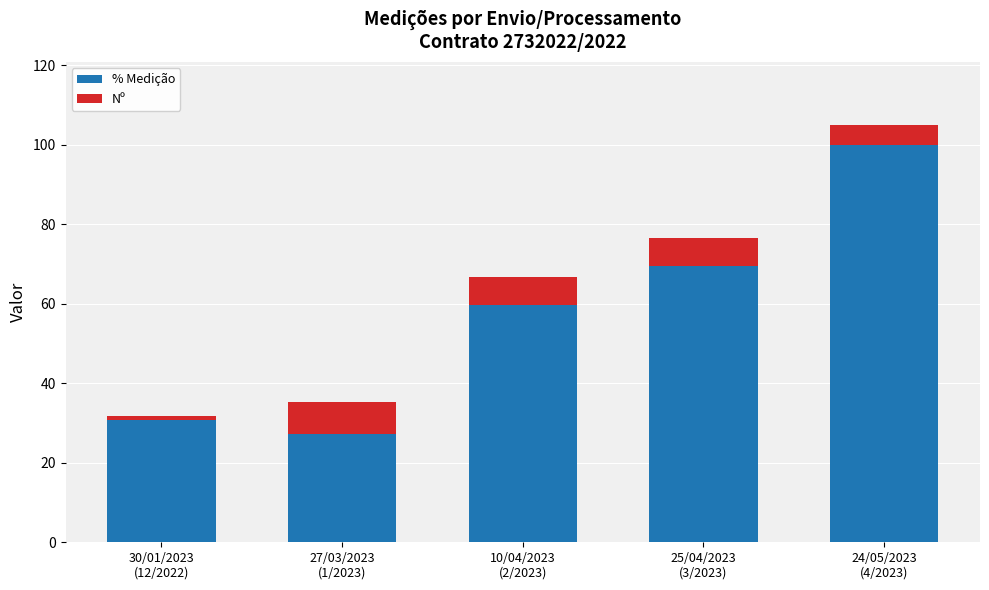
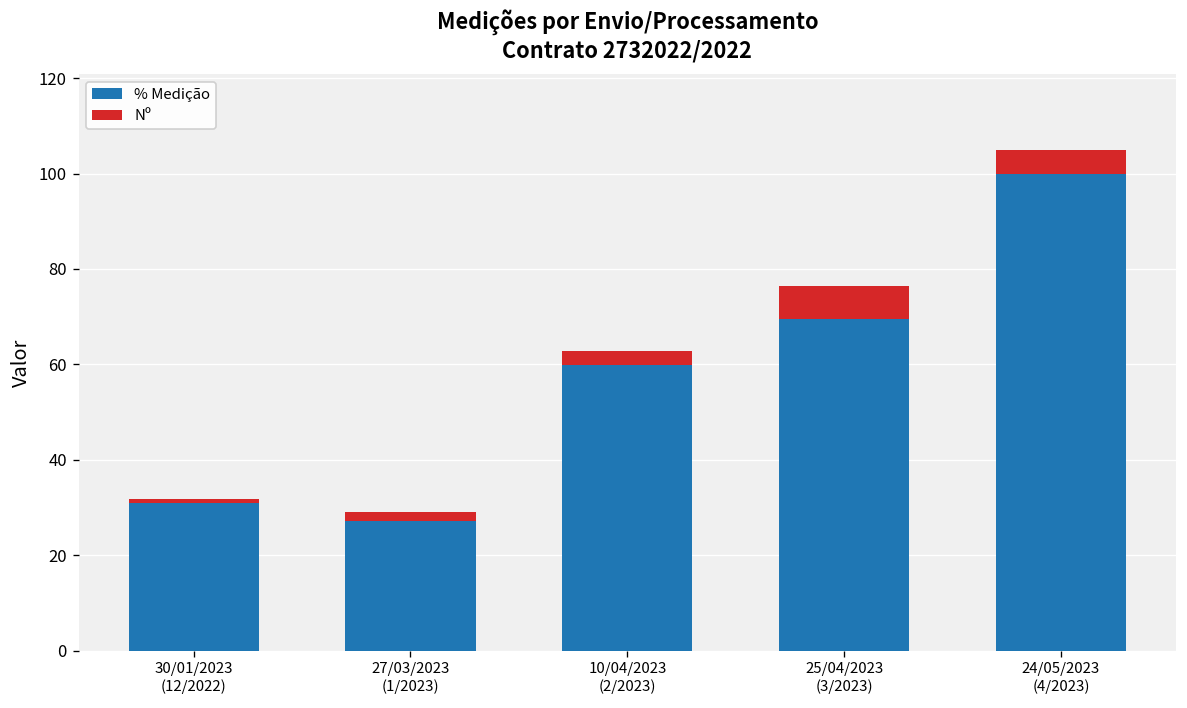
  {
    "% Medição": {
      "30/01/2023 (12/2022)": 31,
      "27/03/2023 (1/2023)": 27,
      "10/04/2023 (2/2023)": 60,
      "25/04/2023 (3/2023)": 69,
      "24/05/2023 (4/2023)": 100
    },
    "Nº": {
      "30/01/2023 (12/2022)": 1,
-     "27/03/2023 (1/2023)": 8,
-     "10/04/2023 (2/2023)": 7,
+     "27/03/2023 (1/2023)": 2,
+     "10/04/2023 (2/2023)": 3,
      "25/04/2023 (3/2023)": 7,
      "24/05/2023 (4/2023)": 5
    }
  }
